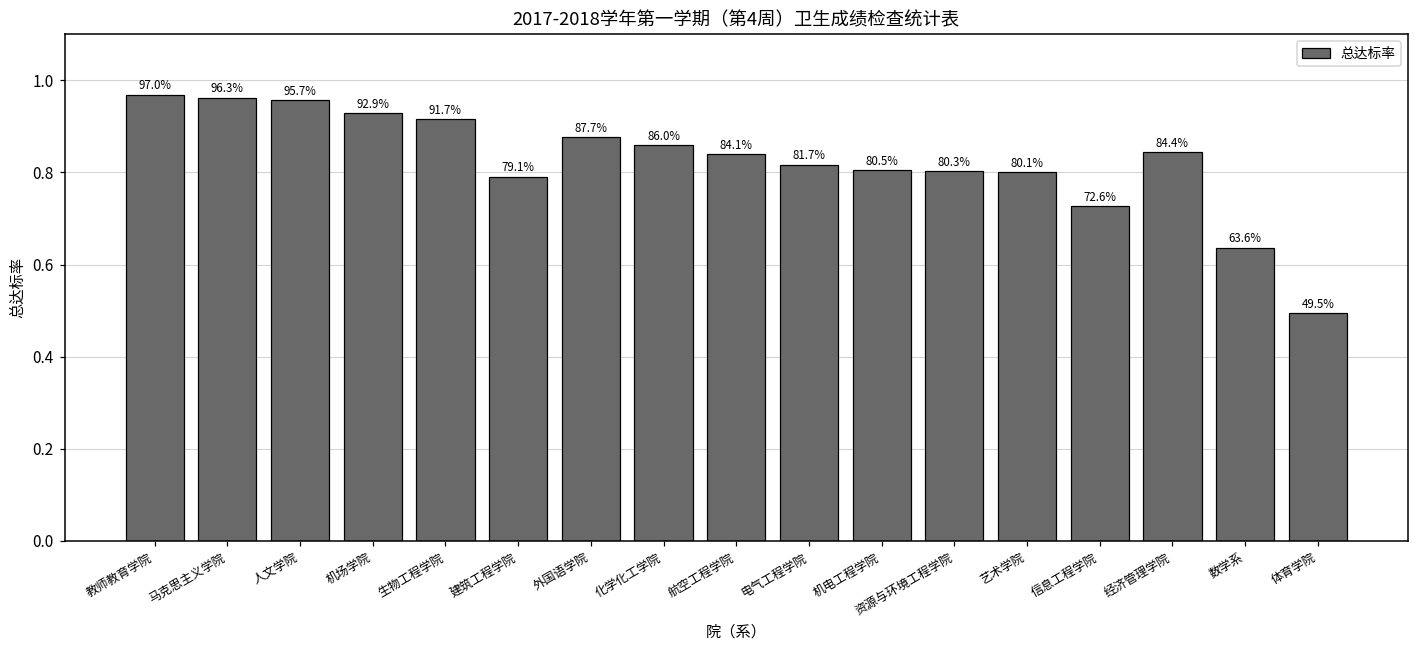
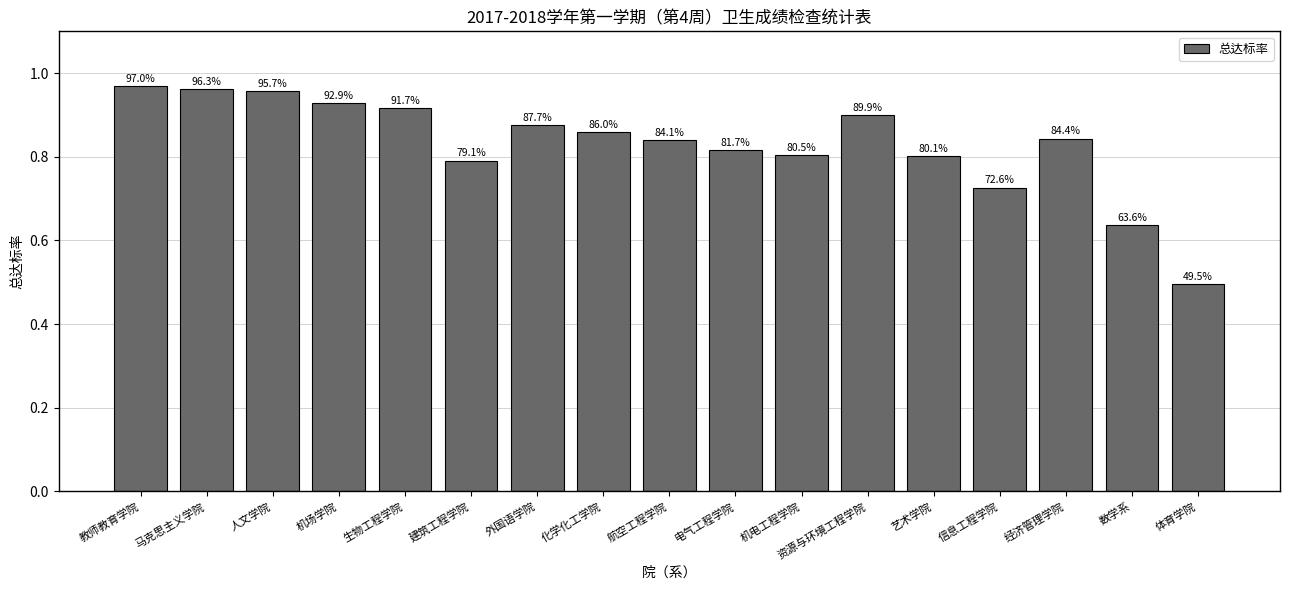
  {
    "教师教育学院": "97.0%",
    "马克思主义学院": "96.3%",
    "人文学院": "95.7%",
    "机场学院": "92.9%",
    "生物工程学院": "91.7%",
    "建筑工程学院": "79.1%",
    "外国语学院": "87.7%",
    "化学化工学院": "86.0%",
    "航空工程学院": "84.1%",
    "电气工程学院": "81.7%",
    "机电工程学院": "80.5%",
-   "资源与环境工程学院": "80.3%",
+   "资源与环境工程学院": "89.9%",
    "艺术学院": "80.1%",
    "信息工程学院": "72.6%",
    "经济管理学院": "84.4%",
    "数学系": "63.6%",
    "体育学院": "49.5%"
  }
